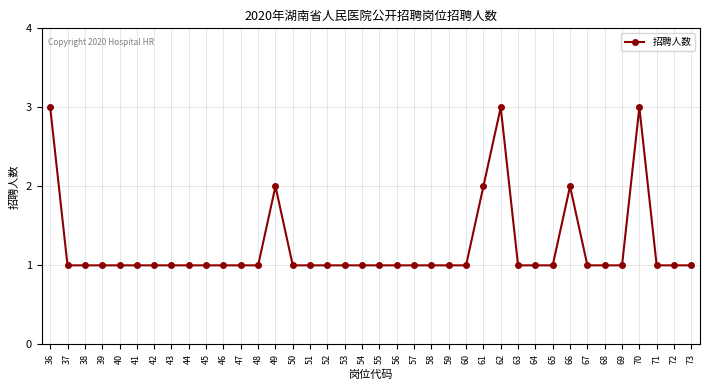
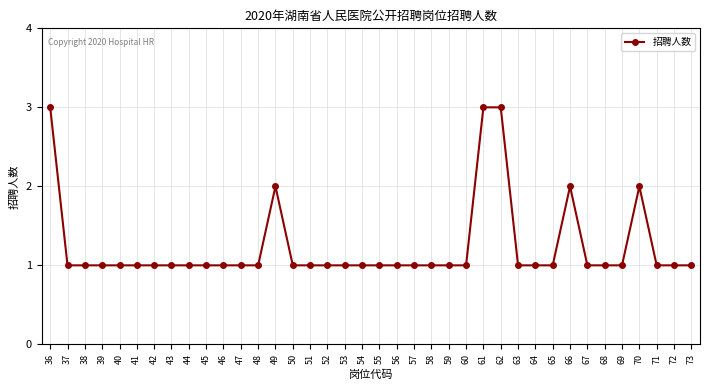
  {
    "36": 3,
    "37": 1,
    "38": 1,
    "39": 1,
    "40": 1,
    "41": 1,
    "42": 1,
    "43": 1,
    "44": 1,
    "45": 1,
    "46": 1,
    "47": 1,
    "48": 1,
    "49": 2,
    "50": 1,
    "51": 1,
    "52": 1,
    "53": 1,
    "54": 1,
    "55": 1,
    "56": 1,
    "57": 1,
    "58": 1,
    "59": 1,
    "60": 1,
-   "61": 2,
+   "61": 3,
    "62": 3,
    "63": 1,
    "64": 1,
    "65": 1,
    "66": 2,
    "67": 1,
    "68": 1,
    "69": 1,
-   "70": 3,
+   "70": 2,
    "71": 1,
    "72": 1,
    "73": 1
  }
